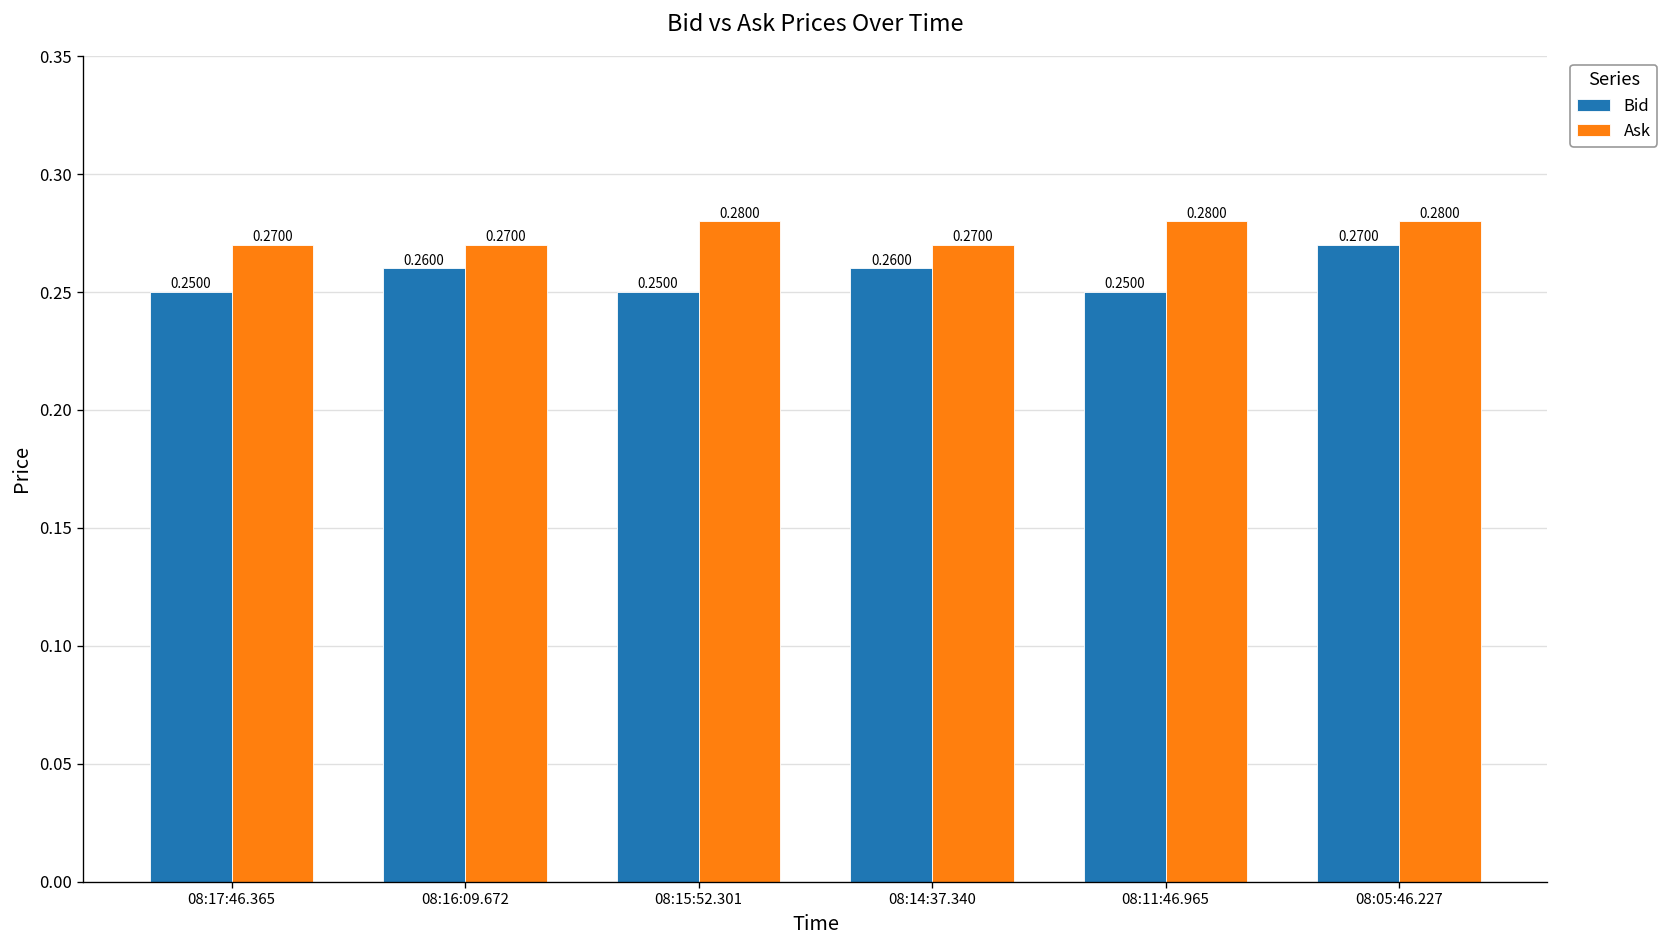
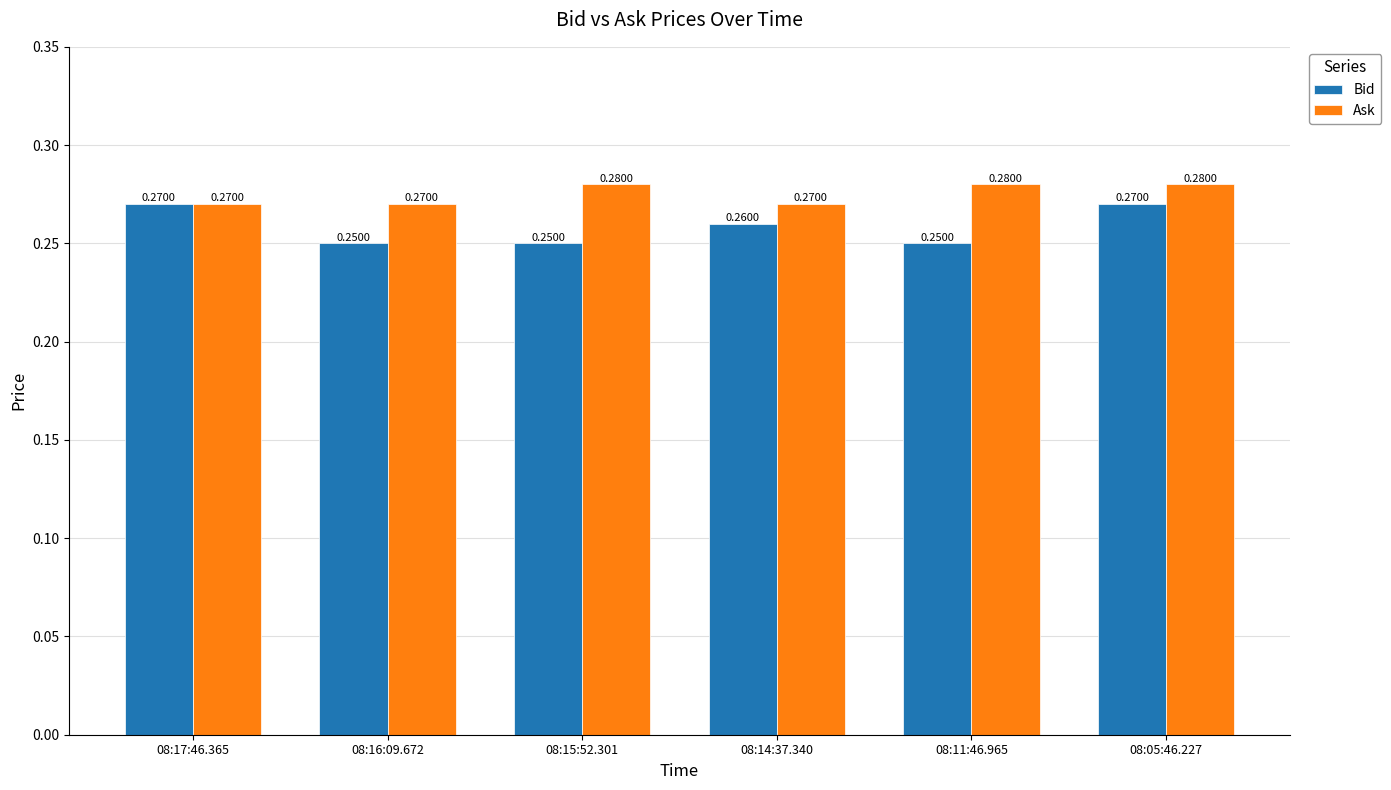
  {
    "Bid": {
-     "08:17:46.365": 0.2500,
-     "08:16:09.672": 0.2600,
+     "08:17:46.365": 0.2700,
+     "08:16:09.672": 0.2500,
      "08:15:52.301": 0.2500,
      "08:14:37.340": 0.2600,
      "08:11:46.965": 0.2500,
      "08:05:46.227": 0.2700
    },
    "Ask": {
      "08:17:46.365": 0.2700,
      "08:16:09.672": 0.2700,
      "08:15:52.301": 0.2800,
      "08:14:37.340": 0.2700,
      "08:11:46.965": 0.2800,
      "08:05:46.227": 0.2800
    }
  }
